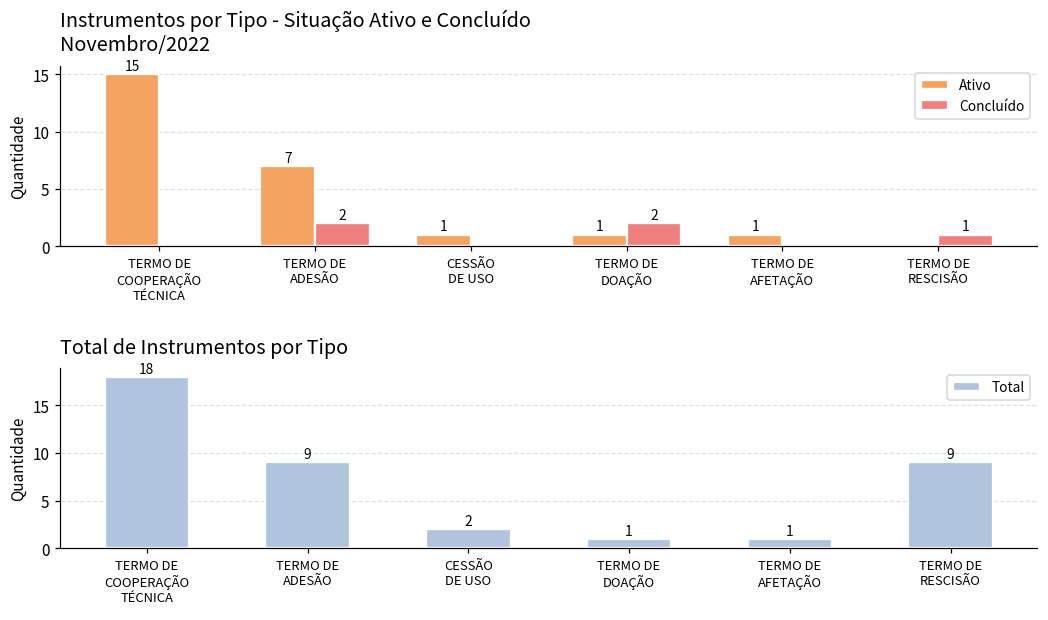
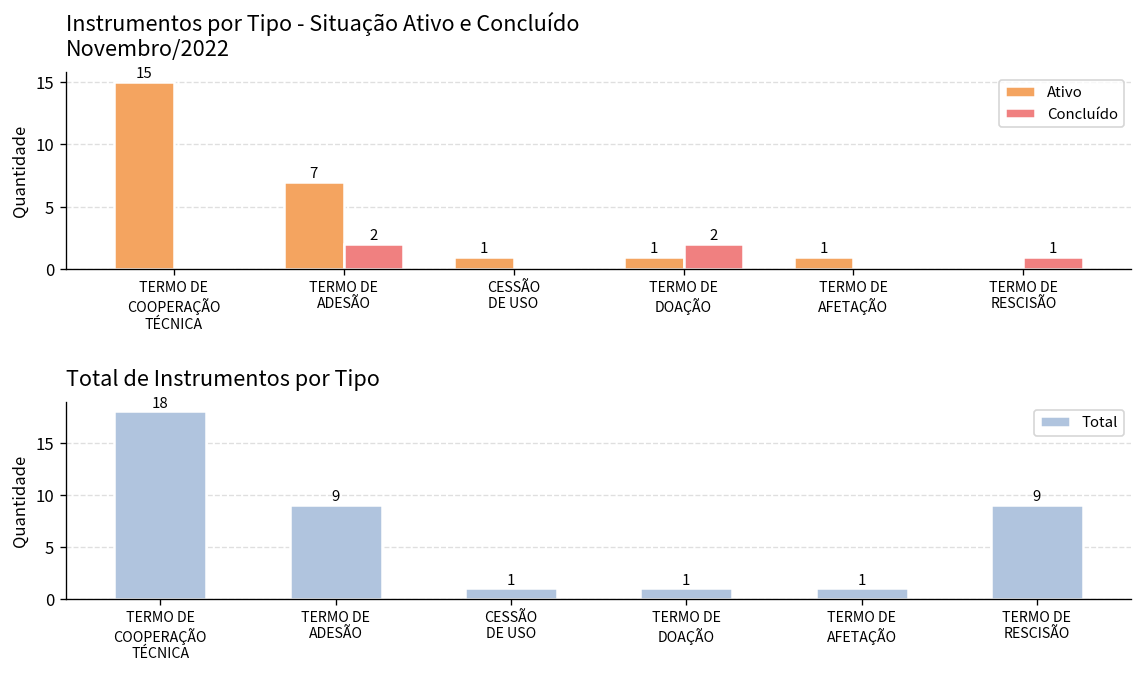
  {
    "Total de Instrumentos por Tipo": {
      "TERMO DE COOPERAÇÃO TÉCNICA": 18,
      "TERMO DE ADESÃO": 9,
-     "CESSÃO DE USO": 2,
+     "CESSÃO DE USO": 1,
      "TERMO DE DOAÇÃO": 1,
      "TERMO DE AFETAÇÃO": 1,
      "TERMO DE RESCISÃO": 9
    }
  }
